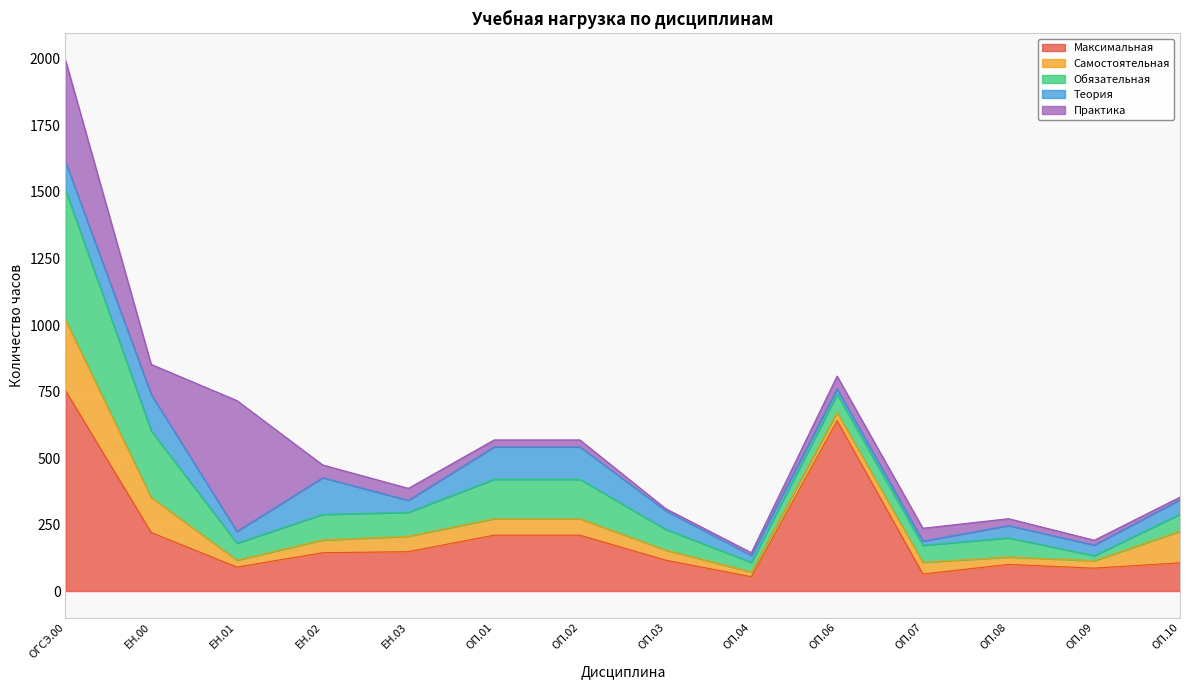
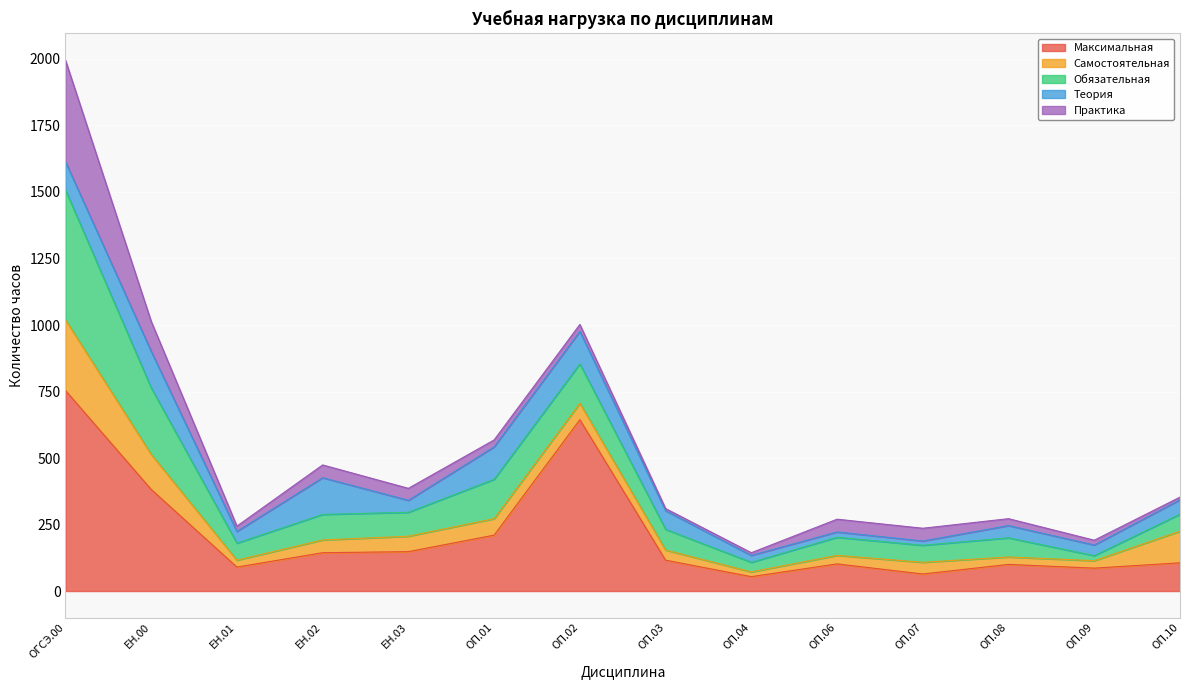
  {
    "Максимальная": {
      "ОГСЭ.00": 750,
-     "ЕН.00": 220,
+     "ЕН.00": 380,
      "ЕН.01": 90,
      "ЕН.02": 140,
      "ЕН.03": 150,
      "ОП.01": 210,
-     "ОП.02": 210,
+     "ОП.02": 640,
      "ОП.03": 120,
      "ОП.04": 50,
-     "ОП.06": 640,
+     "ОП.06": 100,
      "ОП.07": 60,
      "ОП.08": 100,
      "ОП.09": 90,
      "ОП.10": 110
    },
    "Самостоятельная": {
      "ОГСЭ.00": 270,
      "ЕН.00": 130,
      "ЕН.01": 30,
      "ЕН.02": 50,
      "ЕН.03": 60,
      "ОП.01": 60,
      "ОП.02": 60,
      "ОП.03": 40,
      "ОП.04": 20,
      "ОП.06": 30,
      "ОП.07": 40,
      "ОП.08": 30,
      "ОП.09": 30,
      "ОП.10": 120
    },
    "Обязательная": {
      "ОГСЭ.00": 490,
      "ЕН.00": 250,
      "ЕН.01": 60,
      "ЕН.02": 100,
      "ЕН.03": 90,
      "ОП.01": 150,
      "ОП.02": 150,
      "ОП.03": 80,
      "ОП.04": 40,
      "ОП.06": 70,
      "ОП.07": 60,
      "ОП.08": 70,
      "ОП.09": 20,
      "ОП.10": 60
    },
    "Теория": {
      "ОГСЭ.00": 110,
      "ЕН.00": 140,
      "ЕН.01": 40,
      "ЕН.02": 140,
      "ЕН.03": 50,
      "ОП.01": 120,
      "ОП.02": 120,
      "ОП.04": 30,
      "ОП.06": 20,
      "ОП.07": 20,
      "ОП.08": 50,
      "ОП.09": 40,
      "ОП.10": 50
    },
    "Практика": {
      "ОГСЭ.00": 380,
      "ЕН.00": 110,
-     "ЕН.01": 490,
+     "ЕН.01": 20,
      "ЕН.02": 50,
      "ЕН.03": 50,
      "ОП.01": 30,
      "ОП.02": 30,
      "ОП.04": 10,
      "ОП.06": 50,
      "ОП.07": 50,
      "ОП.08": 30,
      "ОП.09": 20,
      "ОП.10": 10
    }
  }
